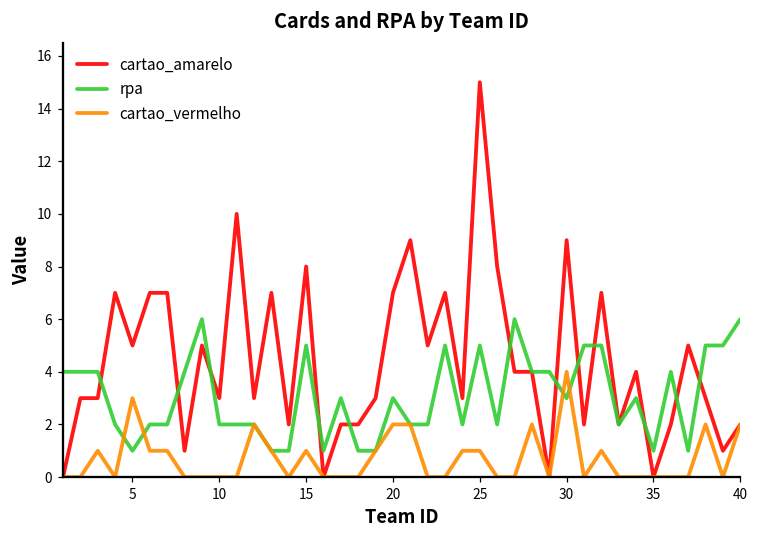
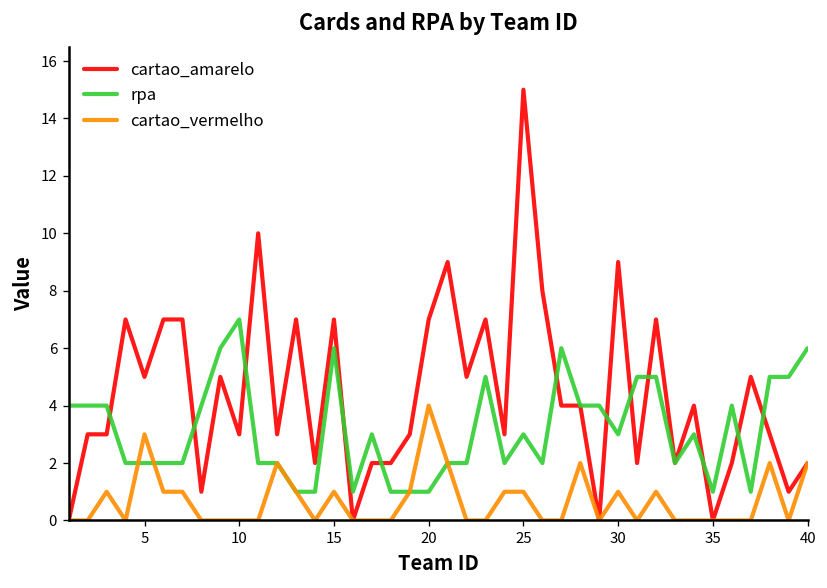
  {
    "cartao_amarelo": {
      "5": 5,
      "10": 3,
-     "15": 8,
+     "15": 7,
      "20": 7,
      "25": 15,
      "30": 9
    },
    "rpa": {
-     "5": 1,
-     "10": 2,
-     "15": 5,
-     "20": 3,
-     "25": 5,
+     "5": 2,
+     "10": 7,
+     "15": 6,
+     "20": 1,
+     "25": 3,
      "30": 3,
      "35": 1,
      "40": 6
    },
    "cartao_vermelho": {
      "5": 3,
      "10": 0,
      "15": 1,
-     "20": 2,
+     "20": 4,
      "25": 1,
-     "30": 4
+     "30": 1
    }
  }
